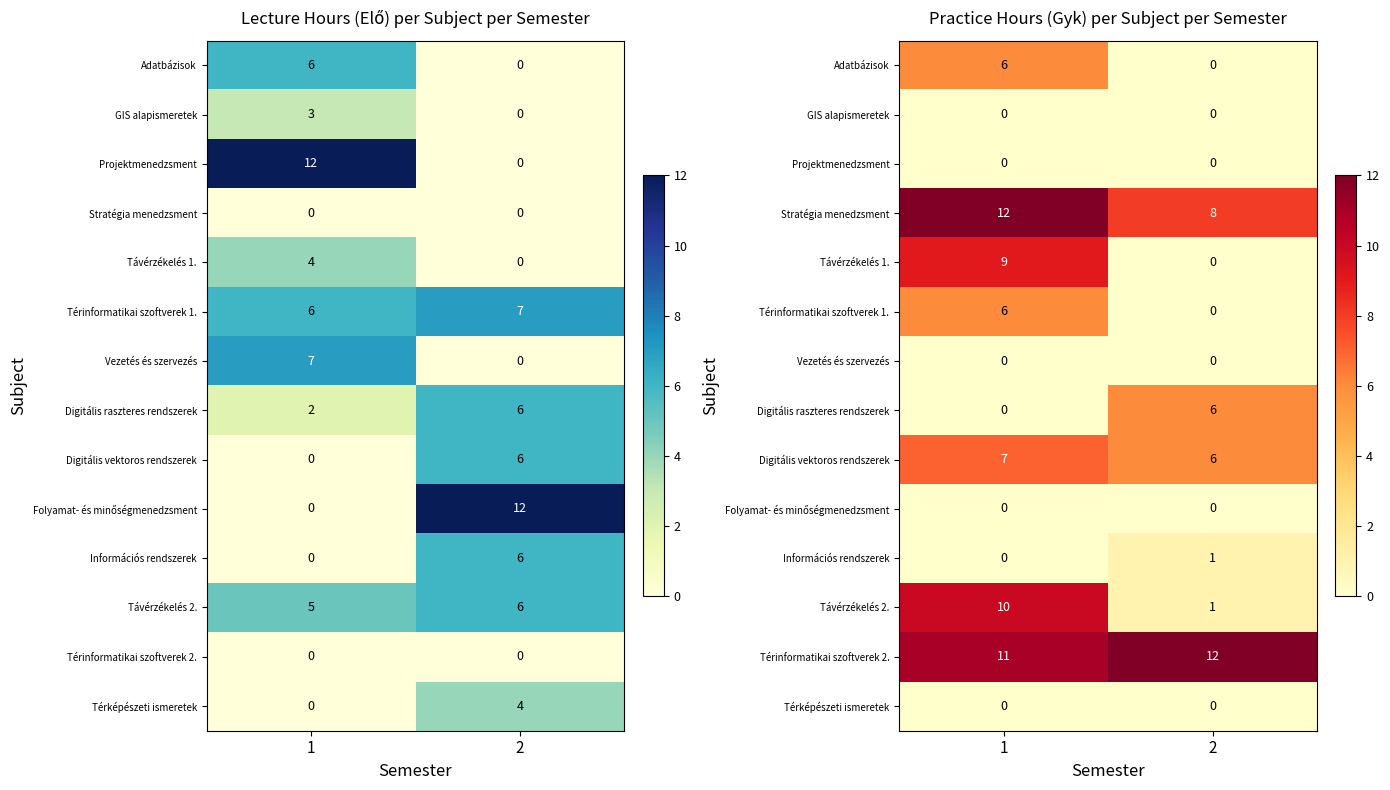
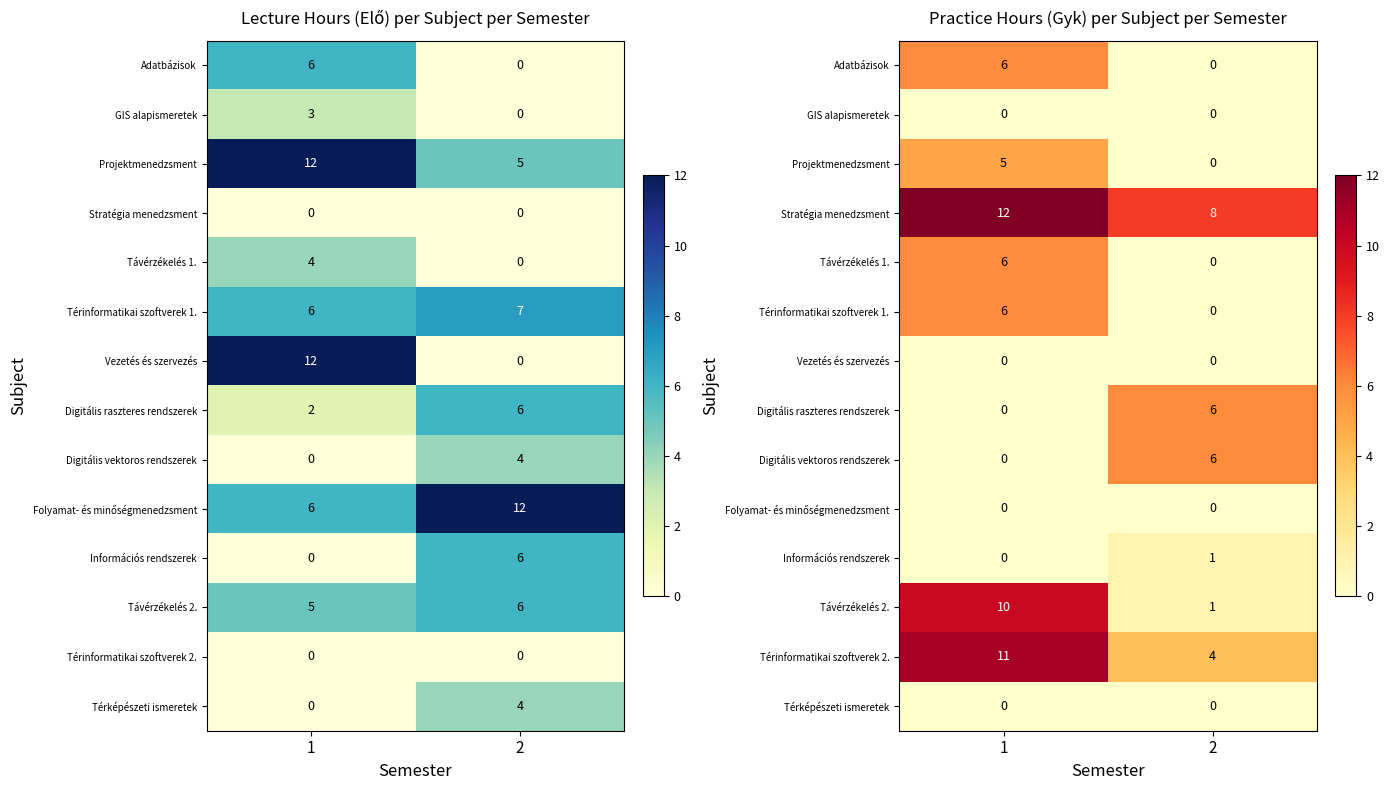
  {
    "Lecture Hours (Elő) per Subject per Semester": {
      "Adatbázisok": {
        "1": 6,
        "2": 0
      },
      "GIS alapismeretek": {
        "1": 3,
        "2": 0
      },
      "Projektmenedzsment": {
        "1": 12,
-       "2": 0
+       "2": 5
      },
      "Stratégia menedzsment": {
        "1": 0,
        "2": 0
      },
      "Távérzékelés 1.": {
        "1": 4,
        "2": 0
      },
      "Térinformatikai szoftverek 1.": {
        "1": 6,
        "2": 7
      },
      "Vezetés és szervezés": {
-       "1": 7,
+       "1": 12,
        "2": 0
      },
      "Digitális raszteres rendszerek": {
        "1": 2,
        "2": 6
      },
      "Digitális vektoros rendszerek": {
        "1": 0,
-       "2": 6
+       "2": 4
      },
      "Folyamat- és minőségmenedzsment": {
-       "1": 0,
+       "1": 6,
        "2": 12
      },
      "Információs rendszerek": {
        "1": 0,
        "2": 6
      },
      "Távérzékelés 2.": {
        "1": 5,
        "2": 6
      },
      "Térinformatikai szoftverek 2.": {
        "1": 0,
        "2": 0
      },
      "Térképészeti ismeretek": {
        "1": 0,
        "2": 4
      }
    },
    "Practice Hours (Gyk) per Subject per Semester": {
      "Adatbázisok": {
        "1": 6,
        "2": 0
      },
      "GIS alapismeretek": {
        "1": 0,
        "2": 0
      },
      "Projektmenedzsment": {
-       "1": 0,
+       "1": 5,
        "2": 0
      },
      "Stratégia menedzsment": {
        "1": 12,
        "2": 8
      },
      "Távérzékelés 1.": {
-       "1": 9,
+       "1": 6,
        "2": 0
      },
      "Térinformatikai szoftverek 1.": {
        "1": 6,
        "2": 0
      },
      "Vezetés és szervezés": {
        "1": 0,
        "2": 0
      },
      "Digitális raszteres rendszerek": {
        "1": 0,
        "2": 6
      },
      "Digitális vektoros rendszerek": {
-       "1": 7,
+       "1": 0,
        "2": 6
      },
      "Folyamat- és minőségmenedzsment": {
        "1": 0,
        "2": 0
      },
      "Információs rendszerek": {
        "1": 0,
        "2": 1
      },
      "Távérzékelés 2.": {
        "1": 10,
        "2": 1
      },
      "Térinformatikai szoftverek 2.": {
        "1": 11,
-       "2": 12
+       "2": 4
      },
      "Térképészeti ismeretek": {
        "1": 0,
        "2": 0
      }
    }
  }
